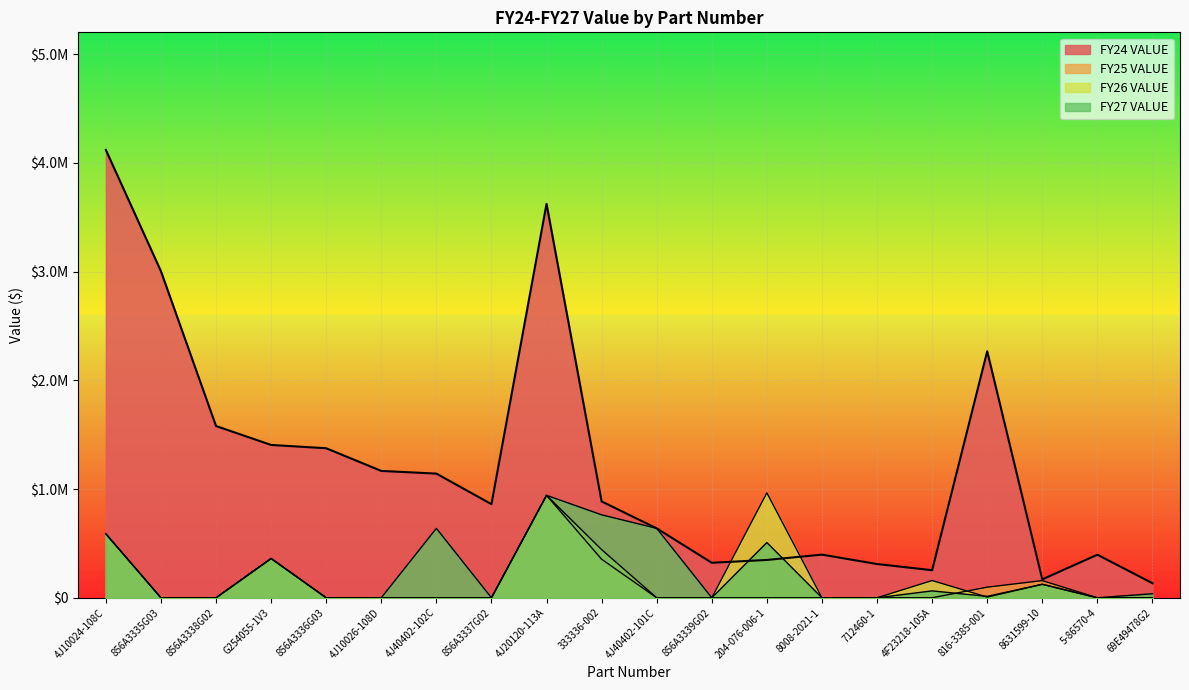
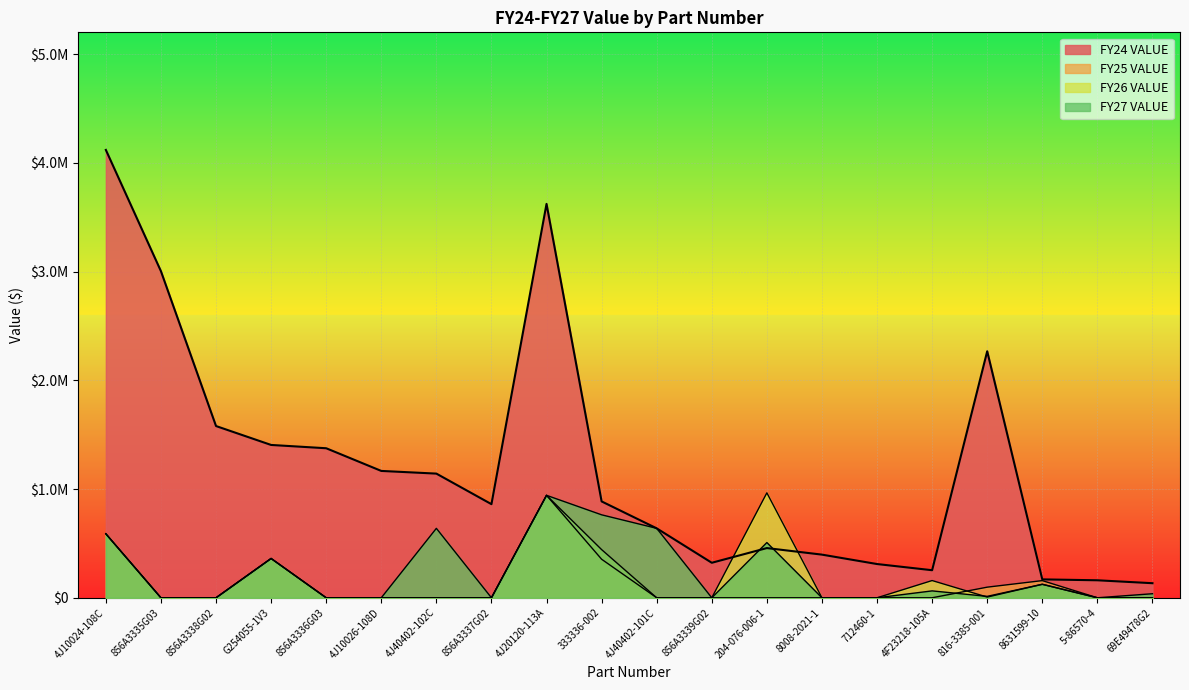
  {
    "FY24 VALUE": {
      "4J10024-108C": "$4120000",
      "856A3335G03": "$3000000",
      "856A3338G02": "$1580000",
      "G254055-1V3": "$1410000",
      "856A3336G03": "$1380000",
      "4J10026-108D": "$1170000",
      "4J40402-102C": "$1140000",
      "856A3337G02": "$860000",
      "4J20120-113A": "$3620000",
      "333336-002": "$890000",
      "856A3339G02": "$320000",
-     "204-076-006-1": "$350000",
+     "204-076-006-1": "$460000",
      "8008-2021-1": "$400000",
      "712460-1": "$310000",
      "4F23218-105A": "$250000",
      "816-3385-001": "$2270000",
-     "5-86570-4": "$400000",
+     "5-86570-4": "$160000",
      "69E49478G2": "$130000"
    },
    "FY25 VALUE": {
      "333336-002": "$350000",
      "204-076-006-1": "$0",
      "4F23218-105A": "$0",
      "816-3385-001": "$100000"
    },
    "FY26 VALUE": {
      "333336-002": "$440000",
      "204-076-006-1": "$960000",
      "4F23218-105A": "$160000"
    },
    "FY27 VALUE": {
      "4J40402-102C": "$640000",
      "333336-002": "$760000",
      "204-076-006-1": "$510000",
      "4F23218-105A": "$60000",
      "69E49478G2": "$40000"
    }
  }
